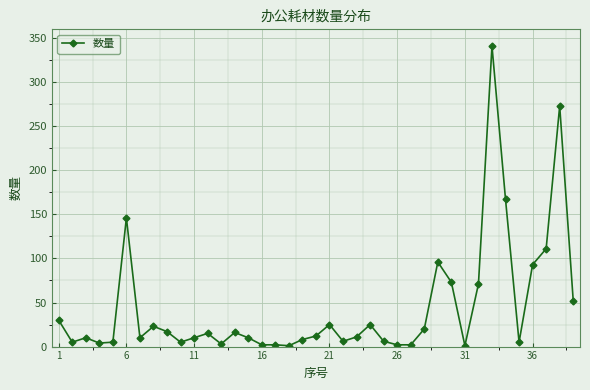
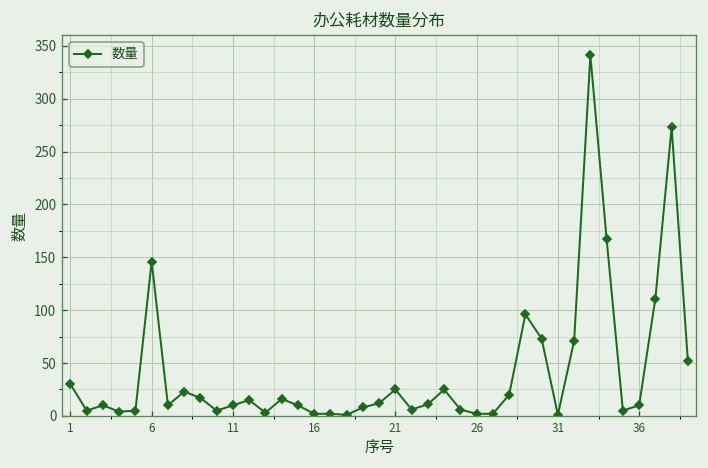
  {
    "1": 30,
    "6": 150,
    "11": 10,
    "16": 0,
    "21": 30,
    "26": 0,
    "31": 0,
-   "36": 90
+   "36": 10
  }
